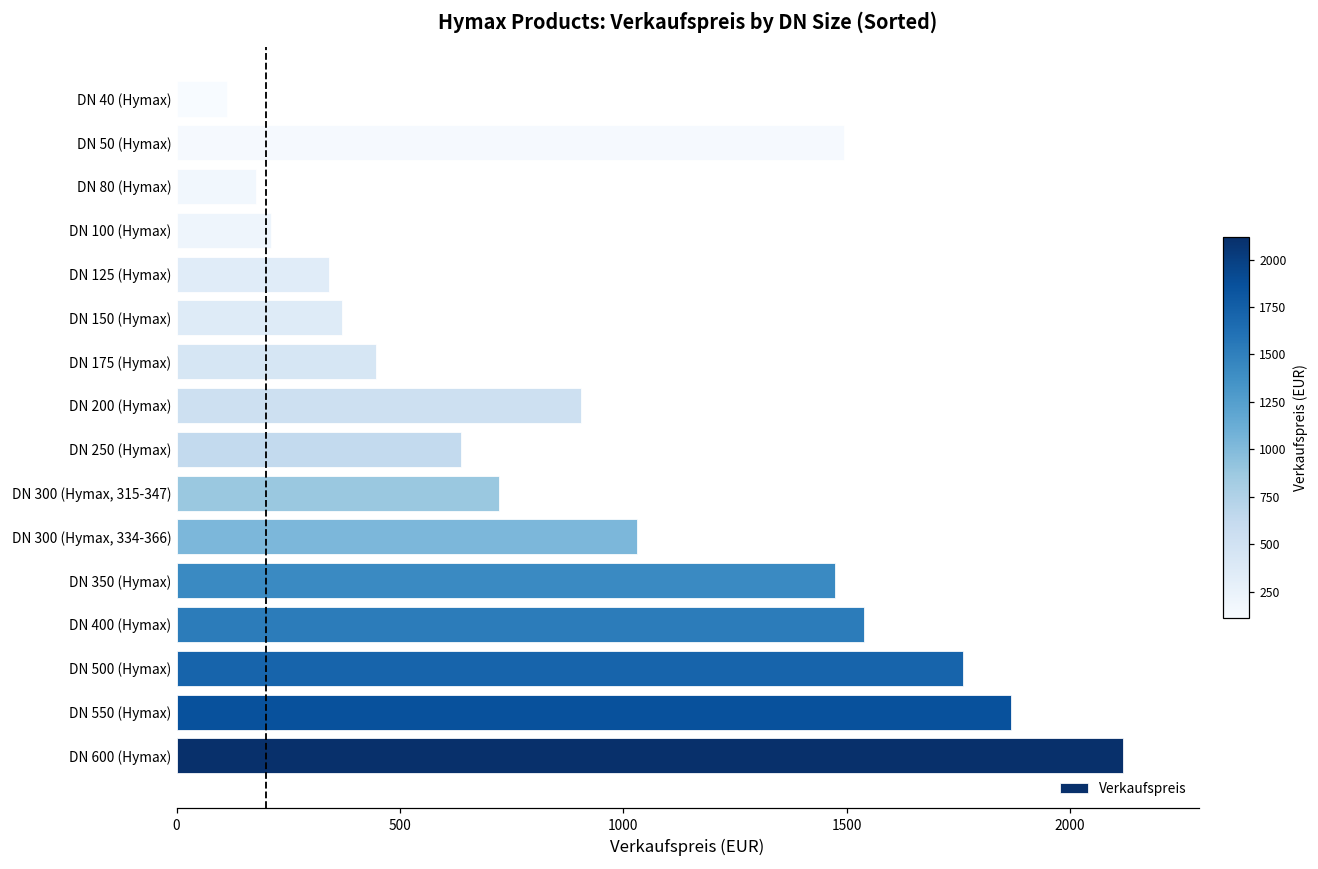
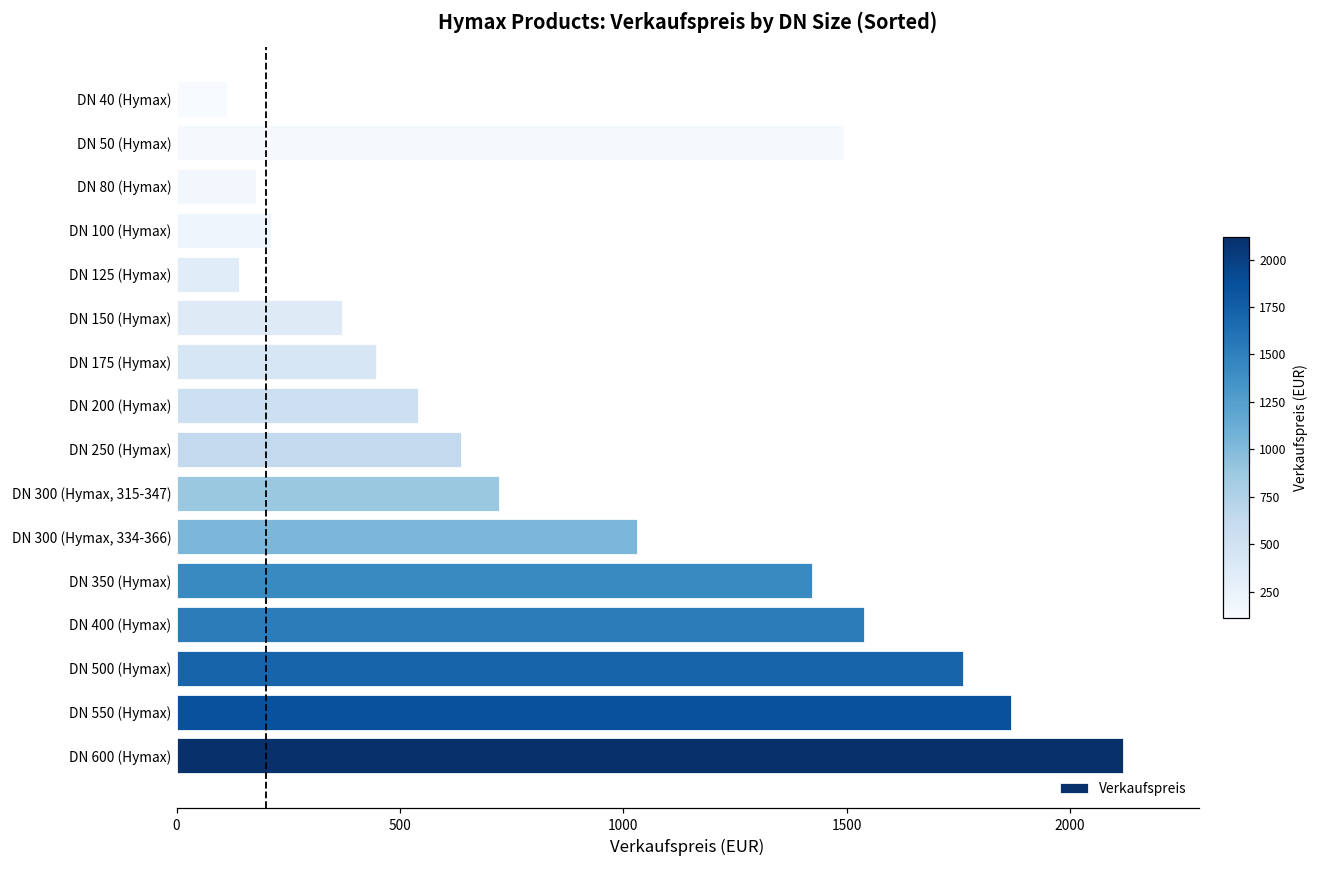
  {
    "DN 40 (Hymax)": 110,
    "DN 50 (Hymax)": 1490,
    "DN 80 (Hymax)": 180,
    "DN 100 (Hymax)": 210,
-   "DN 125 (Hymax)": 340,
+   "DN 125 (Hymax)": 140,
    "DN 150 (Hymax)": 370,
    "DN 175 (Hymax)": 450,
-   "DN 200 (Hymax)": 900,
+   "DN 200 (Hymax)": 540,
    "DN 250 (Hymax)": 640,
    "DN 300 (Hymax, 315-347)": 720,
    "DN 300 (Hymax, 334-366)": 1030,
-   "DN 350 (Hymax)": 1470,
+   "DN 350 (Hymax)": 1420,
    "DN 400 (Hymax)": 1540,
    "DN 500 (Hymax)": 1760,
    "DN 550 (Hymax)": 1870,
    "DN 600 (Hymax)": 2120
  }
